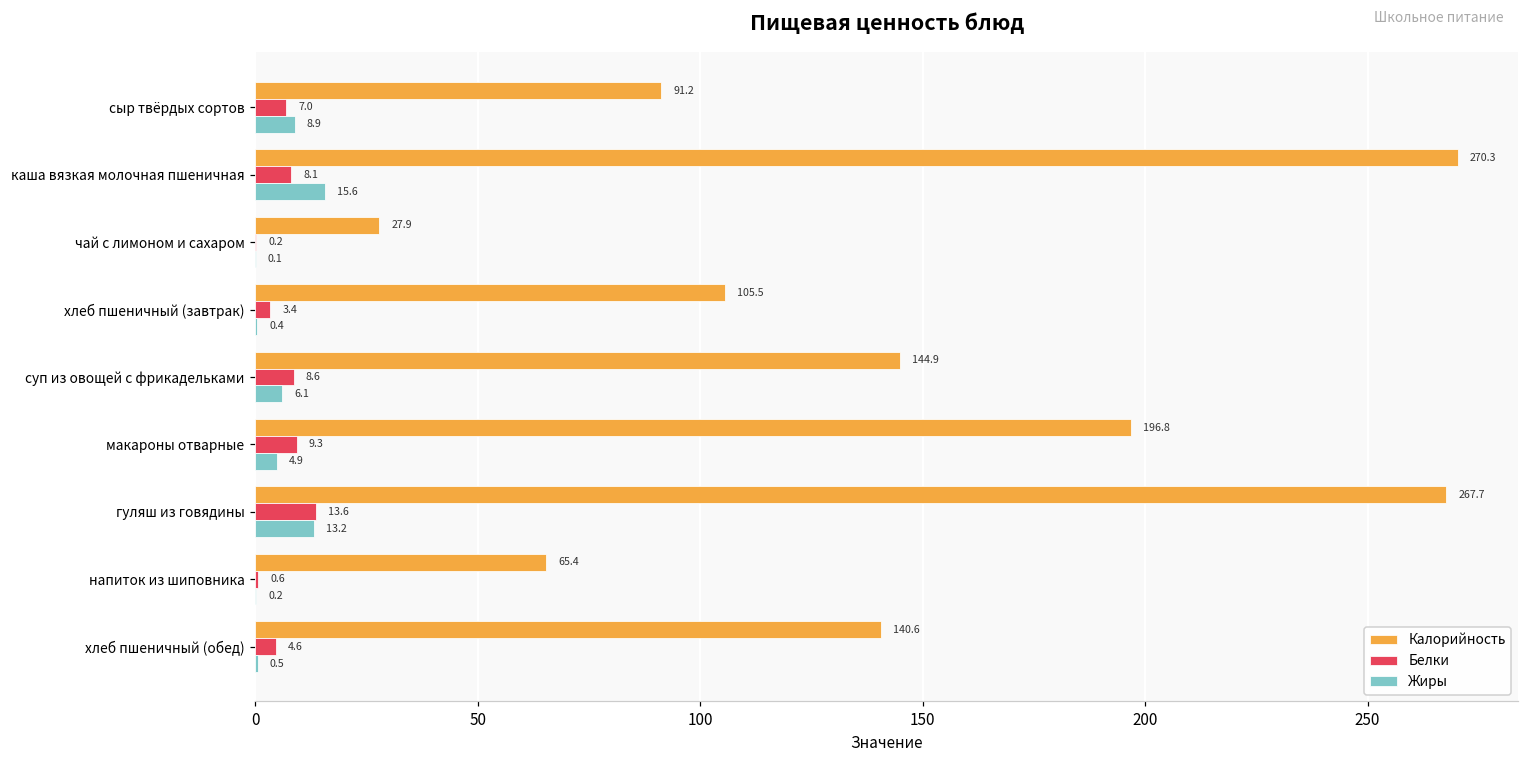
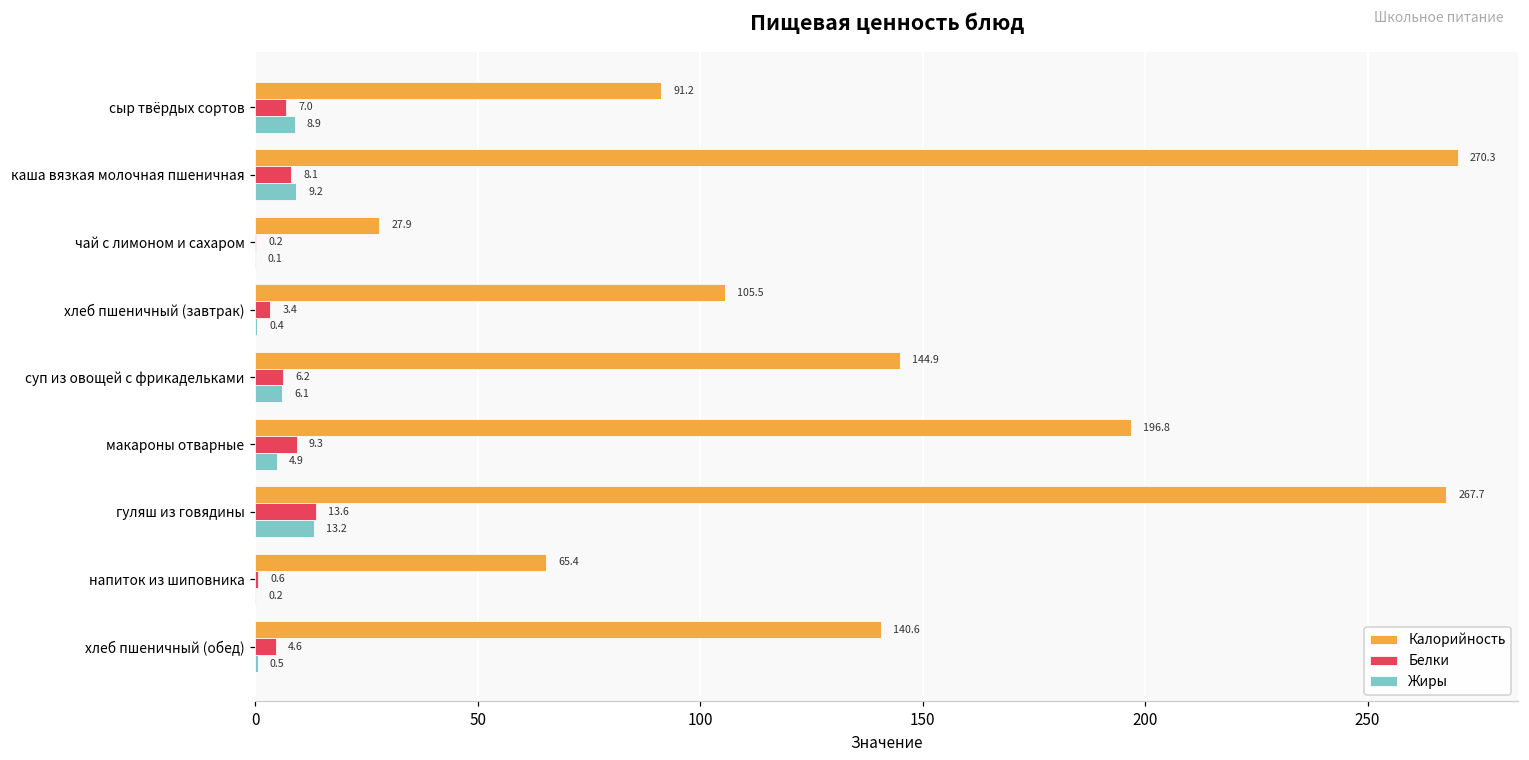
  {
    "Калорийность": {
      "сыр твёрдых сортов": 91.2,
      "каша вязкая молочная пшеничная": 270.3,
      "чай с лимоном и сахаром": 27.9,
      "хлеб пшеничный (завтрак)": 105.5,
      "суп из овощей с фрикадельками": 144.9,
      "макароны отварные": 196.8,
      "гуляш из говядины": 267.7,
      "напиток из шиповника": 65.4,
      "хлеб пшеничный (обед)": 140.6
    },
    "Белки": {
      "сыр твёрдых сортов": 7.0,
      "каша вязкая молочная пшеничная": 8.1,
      "чай с лимоном и сахаром": 0.2,
      "хлеб пшеничный (завтрак)": 3.4,
-     "суп из овощей с фрикадельками": 8.6,
+     "суп из овощей с фрикадельками": 6.2,
      "макароны отварные": 9.3,
      "гуляш из говядины": 13.6,
      "напиток из шиповника": 0.6,
      "хлеб пшеничный (обед)": 4.6
    },
    "Жиры": {
      "сыр твёрдых сортов": 8.9,
-     "каша вязкая молочная пшеничная": 15.6,
+     "каша вязкая молочная пшеничная": 9.2,
      "чай с лимоном и сахаром": 0.1,
      "хлеб пшеничный (завтрак)": 0.4,
      "суп из овощей с фрикадельками": 6.1,
      "макароны отварные": 4.9,
      "гуляш из говядины": 13.2,
      "напиток из шиповника": 0.2,
      "хлеб пшеничный (обед)": 0.5
    }
  }
